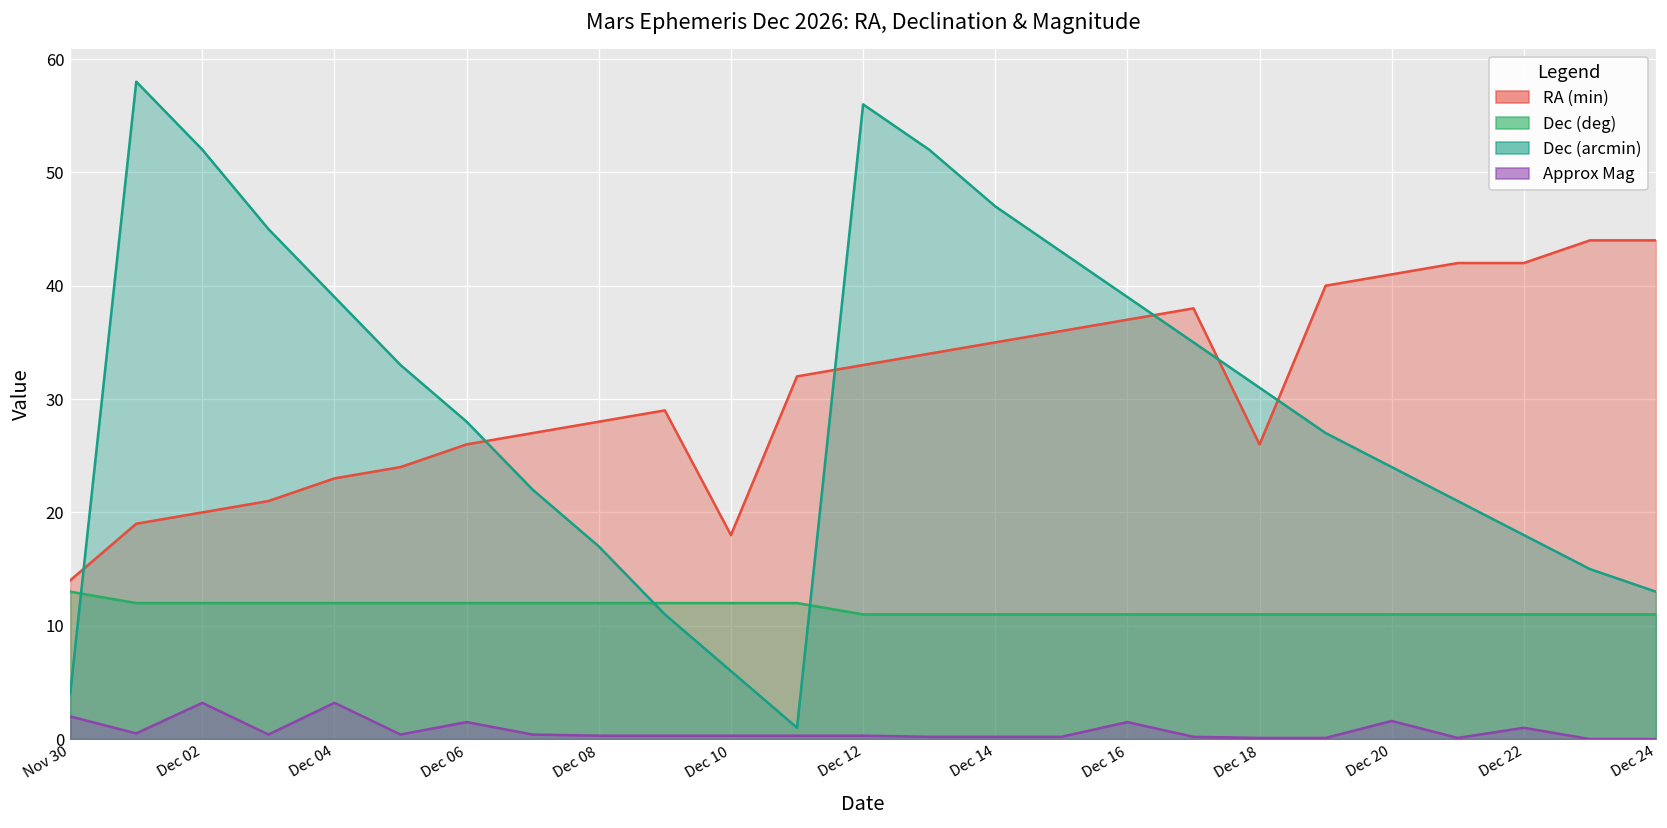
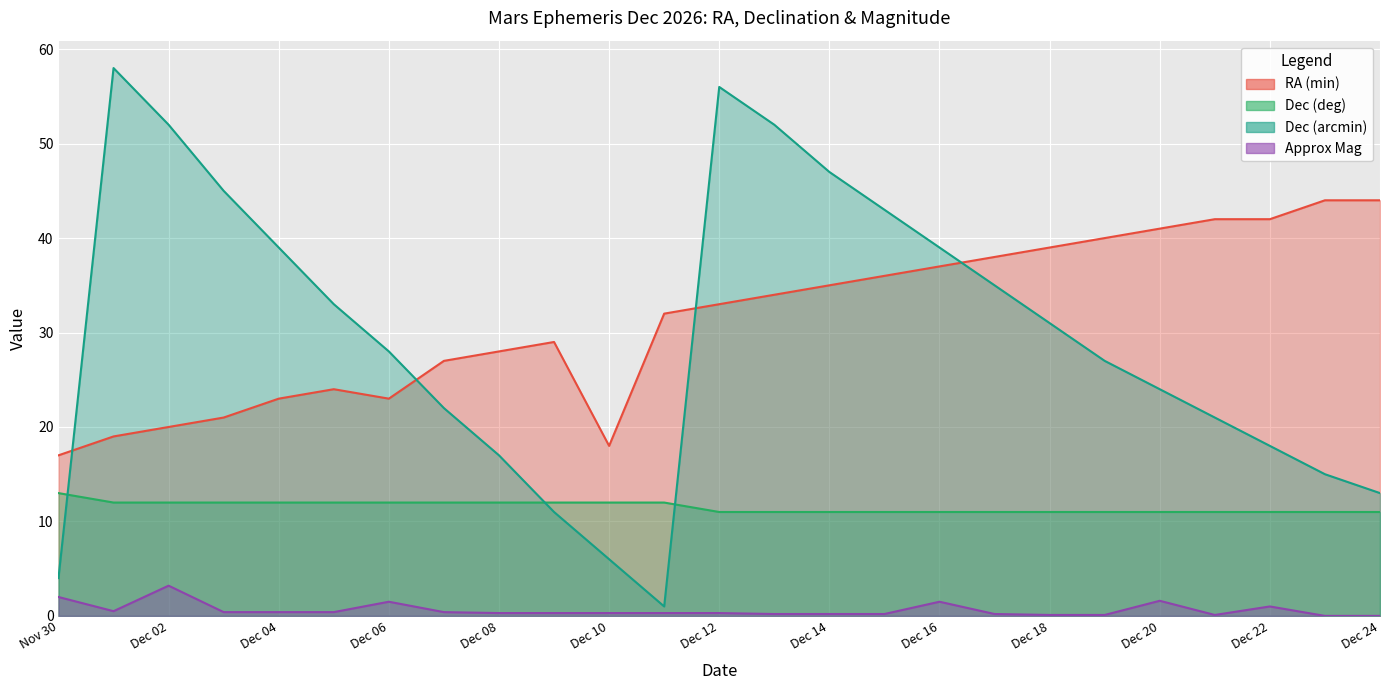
  {
    "RA (min)": {
-     "Nov 30": 14,
+     "Nov 30": 17,
      "Dec 02": 20,
      "Dec 04": 23,
-     "Dec 06": 26,
+     "Dec 06": 23,
      "Dec 08": 28,
      "Dec 10": 18,
      "Dec 12": 33,
      "Dec 14": 35,
      "Dec 16": 37,
-     "Dec 18": 26,
+     "Dec 18": 39,
      "Dec 20": 41,
      "Dec 22": 42,
      "Dec 24": 44
    },
    "Approx Mag": {
      "Nov 30": 2,
      "Dec 02": 3,
-     "Dec 04": 3,
+     "Dec 04": 0,
      "Dec 06": 2,
      "Dec 08": 0,
      "Dec 10": 0,
      "Dec 12": 0,
      "Dec 14": 0,
      "Dec 16": 2,
      "Dec 18": 0,
      "Dec 20": 2,
      "Dec 22": 1,
      "Dec 24": 0
    }
  }
